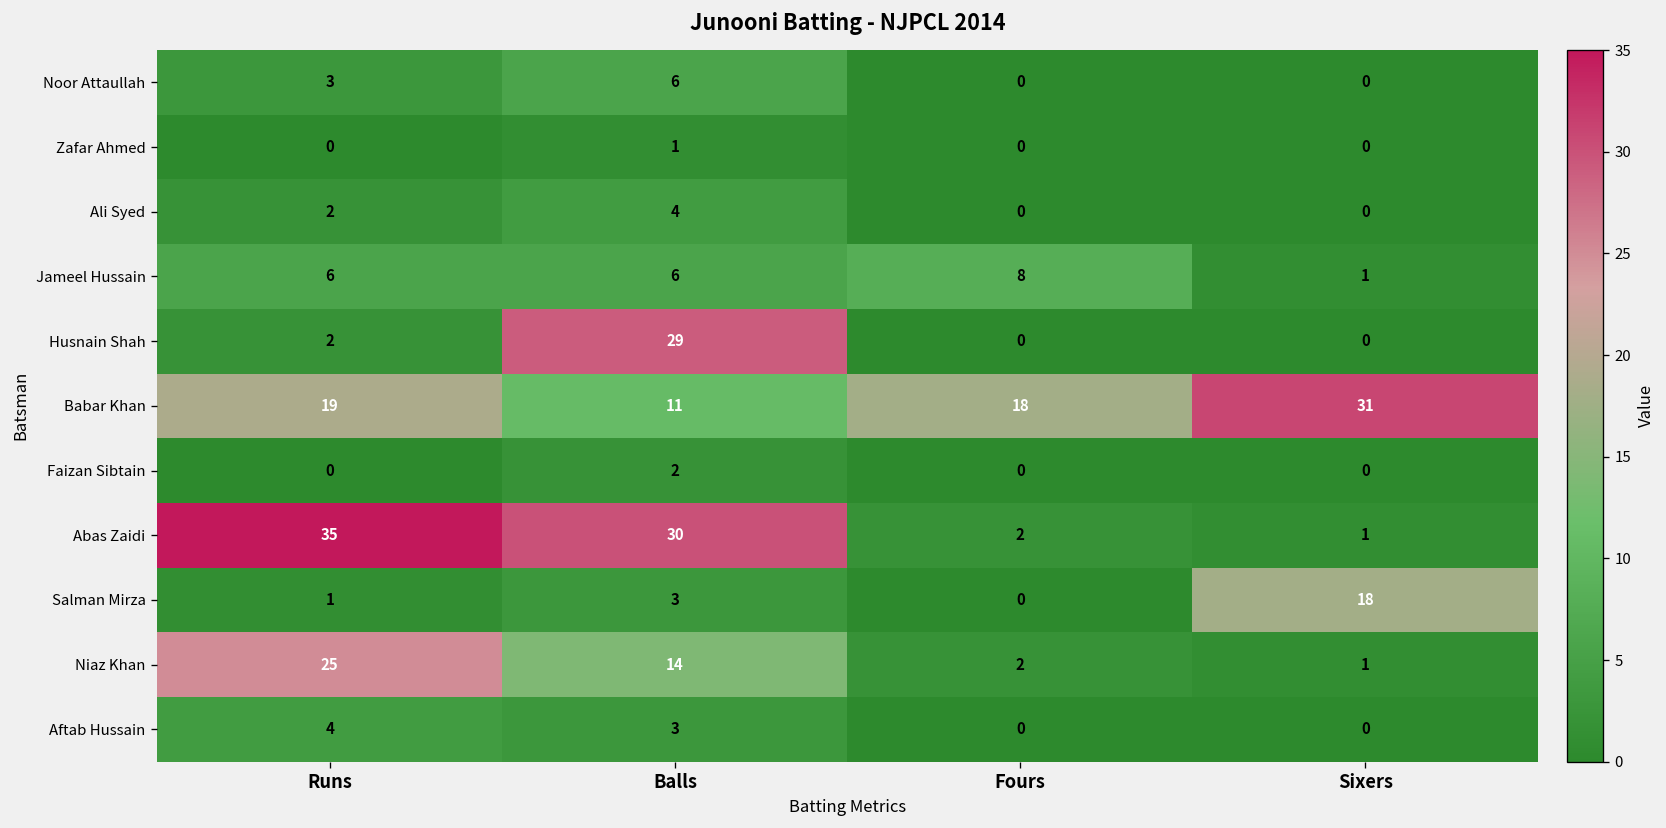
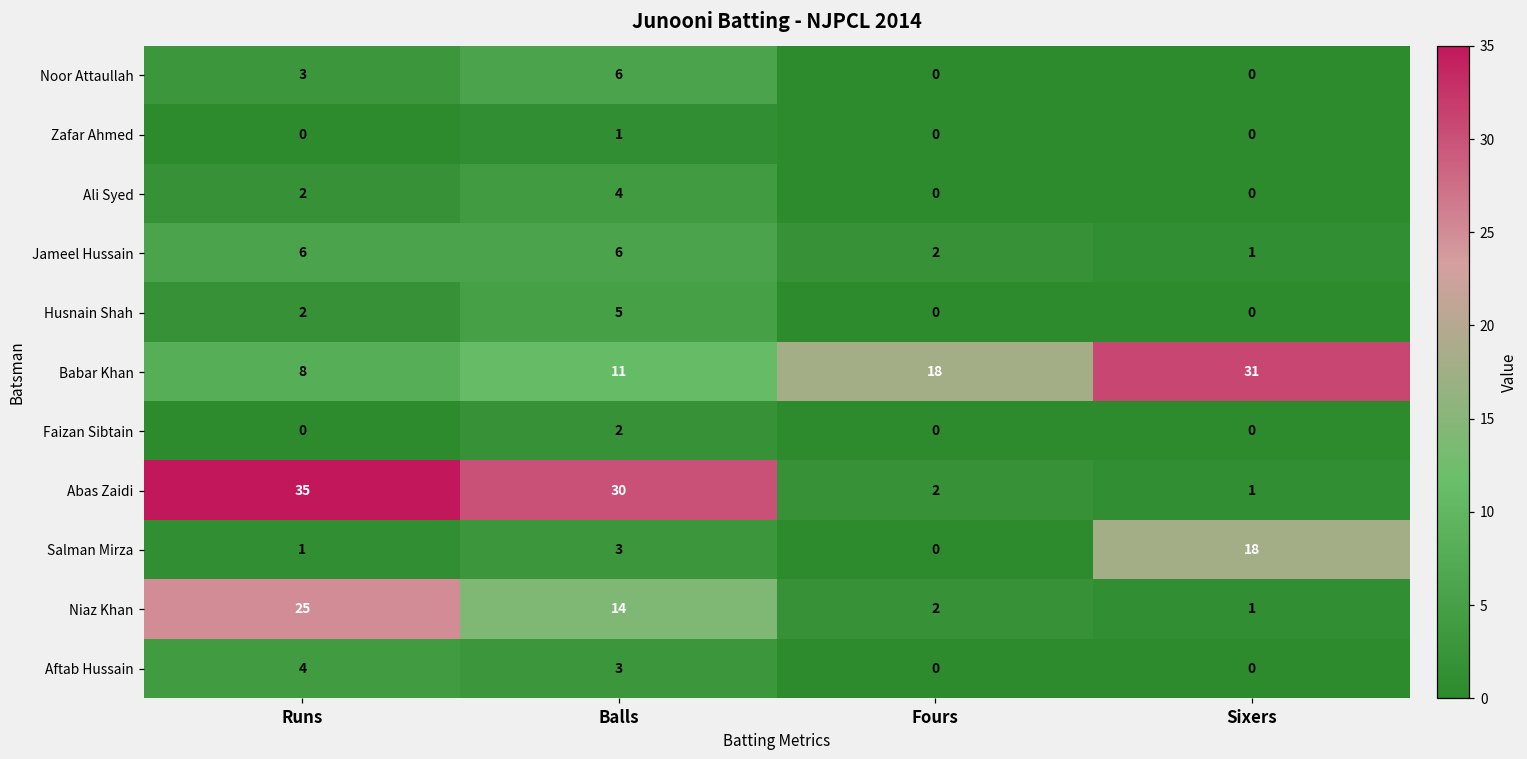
  {
    "Noor Attaullah": {
      "Runs": 3,
      "Balls": 6,
      "Fours": 0,
      "Sixers": 0
    },
    "Zafar Ahmed": {
      "Runs": 0,
      "Balls": 1,
      "Fours": 0,
      "Sixers": 0
    },
    "Ali Syed": {
      "Runs": 2,
      "Balls": 4,
      "Fours": 0,
      "Sixers": 0
    },
    "Jameel Hussain": {
      "Runs": 6,
      "Balls": 6,
-     "Fours": 8,
+     "Fours": 2,
      "Sixers": 1
    },
    "Husnain Shah": {
      "Runs": 2,
-     "Balls": 29,
+     "Balls": 5,
      "Fours": 0,
      "Sixers": 0
    },
    "Babar Khan": {
-     "Runs": 19,
+     "Runs": 8,
      "Balls": 11,
      "Fours": 18,
      "Sixers": 31
    },
    "Faizan Sibtain": {
      "Runs": 0,
      "Balls": 2,
      "Fours": 0,
      "Sixers": 0
    },
    "Abas Zaidi": {
      "Runs": 35,
      "Balls": 30,
      "Fours": 2,
      "Sixers": 1
    },
    "Salman Mirza": {
      "Runs": 1,
      "Balls": 3,
      "Fours": 0,
      "Sixers": 18
    },
    "Niaz Khan": {
      "Runs": 25,
      "Balls": 14,
      "Fours": 2,
      "Sixers": 1
    },
    "Aftab Hussain": {
      "Runs": 4,
      "Balls": 3,
      "Fours": 0,
      "Sixers": 0
    }
  }
